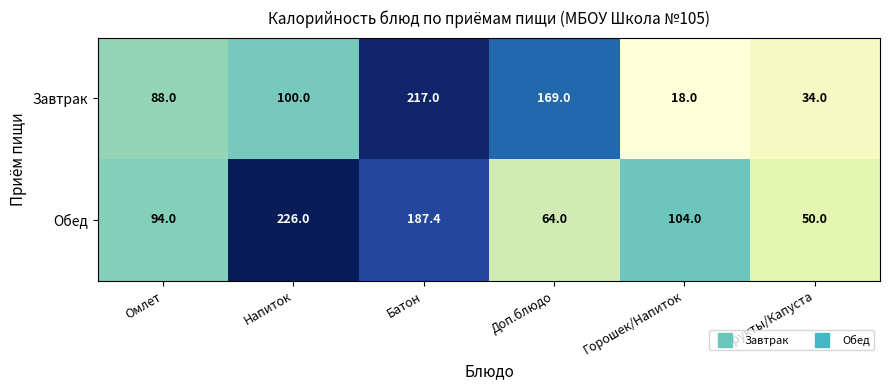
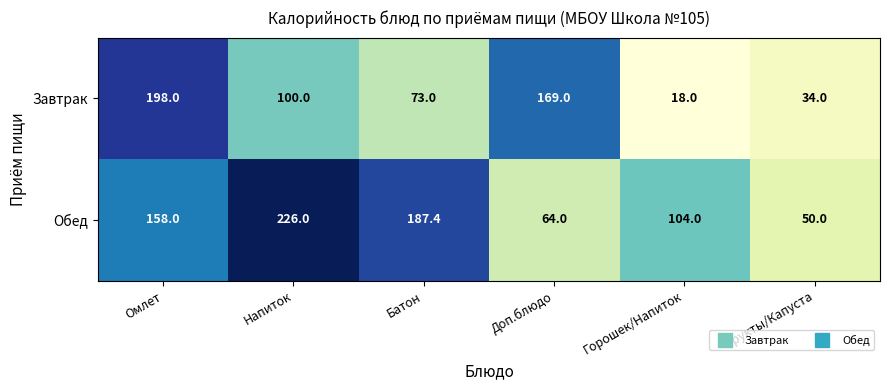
  {
    "Завтрак": {
-     "Омлет": 88.0,
+     "Омлет": 198.0,
      "Напиток": 100.0,
-     "Батон": 217.0,
+     "Батон": 73.0,
      "Доп.блюдо": 169.0,
      "Горошек/Напиток": 18.0,
      "Фрукты/Капуста": 34.0
    },
    "Обед": {
-     "Омлет": 94.0,
+     "Омлет": 158.0,
      "Напиток": 226.0,
      "Батон": 187.4,
      "Доп.блюдо": 64.0,
      "Горошек/Напиток": 104.0,
      "Фрукты/Капуста": 50.0
    }
  }
